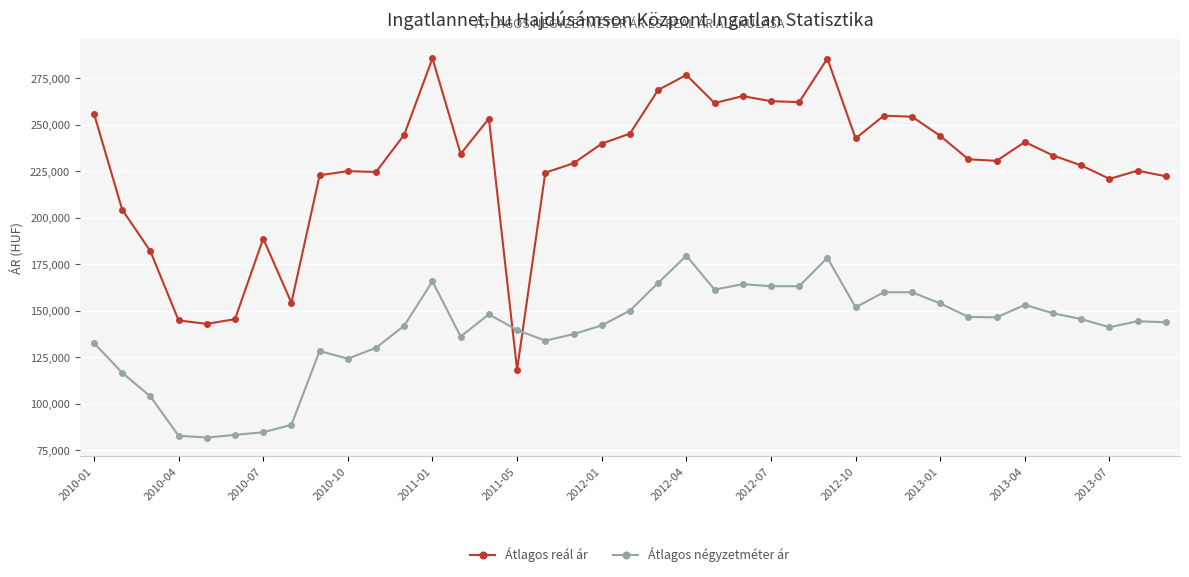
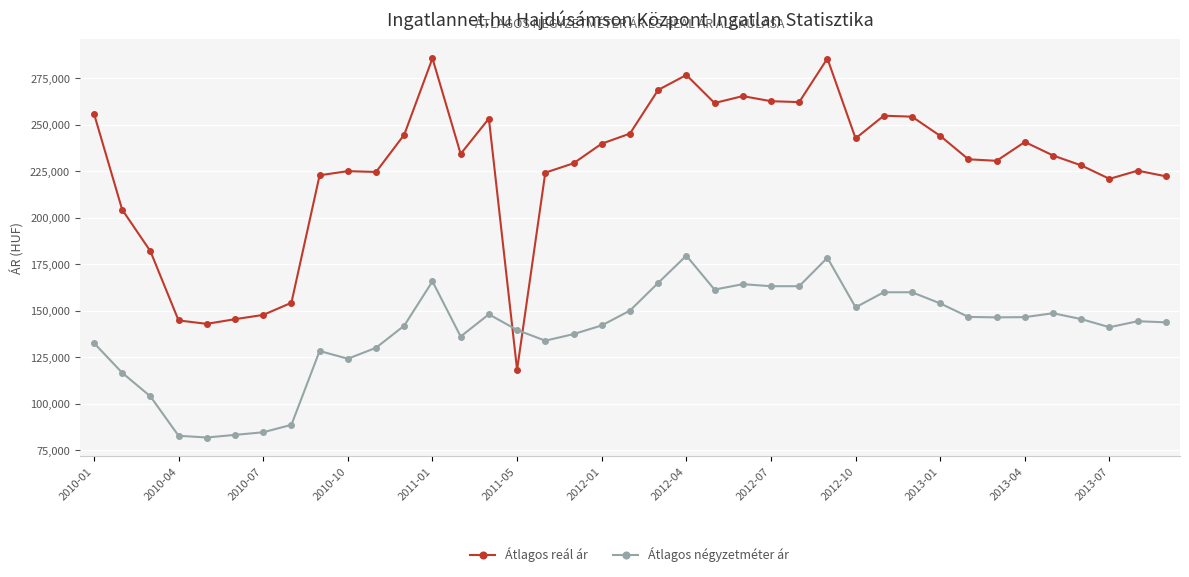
  {
    "Átlagos reál ár": {
      "2010-01": "256,000",
      "2010-04": "145,000",
-     "2010-07": "189,000",
+     "2010-07": "148,000",
      "2010-10": "225,000",
      "2011-01": "286,000",
      "2011-05": "118,000",
      "2012-01": "240,000",
      "2012-04": "277,000",
      "2012-07": "263,000",
      "2012-10": "243,000",
      "2013-01": "244,000",
      "2013-04": "241,000",
      "2013-07": "221,000"
    },
    "Átlagos négyzetméter ár": {
      "2010-01": "133,000",
      "2010-04": "83,000",
      "2010-07": "85,000",
      "2010-10": "124,000",
      "2011-01": "166,000",
      "2011-05": "140,000",
      "2012-01": "142,000",
      "2012-04": "180,000",
      "2012-07": "163,000",
      "2012-10": "152,000",
      "2013-01": "154,000",
-     "2013-04": "153,000",
+     "2013-04": "147,000",
      "2013-07": "141,000"
    }
  }
